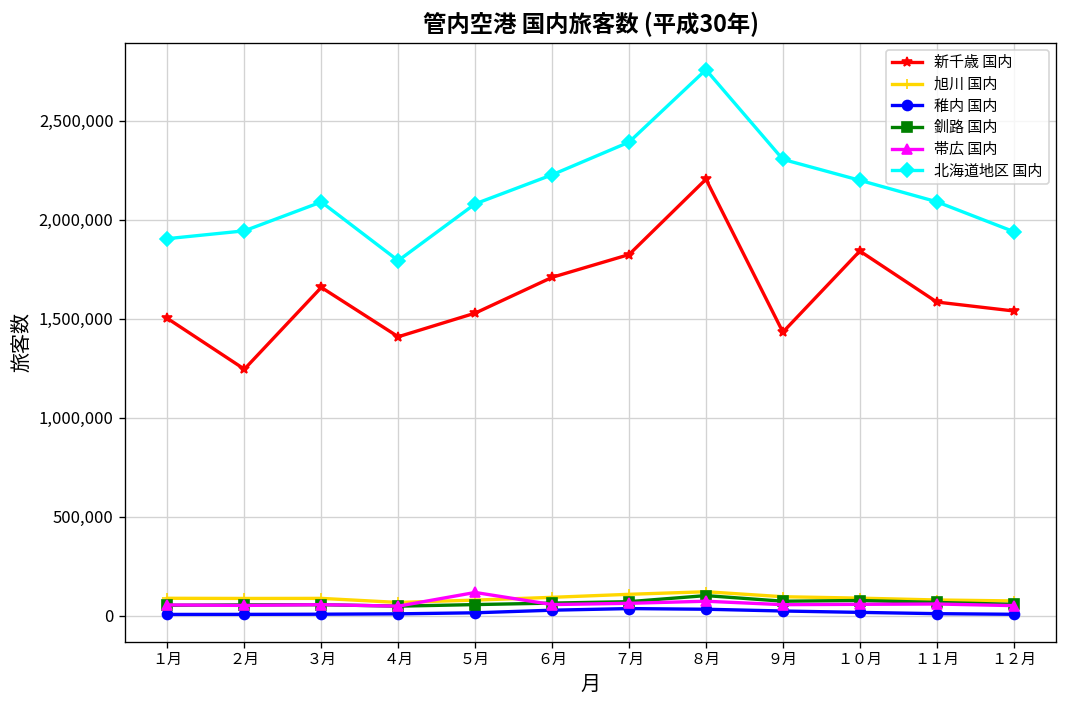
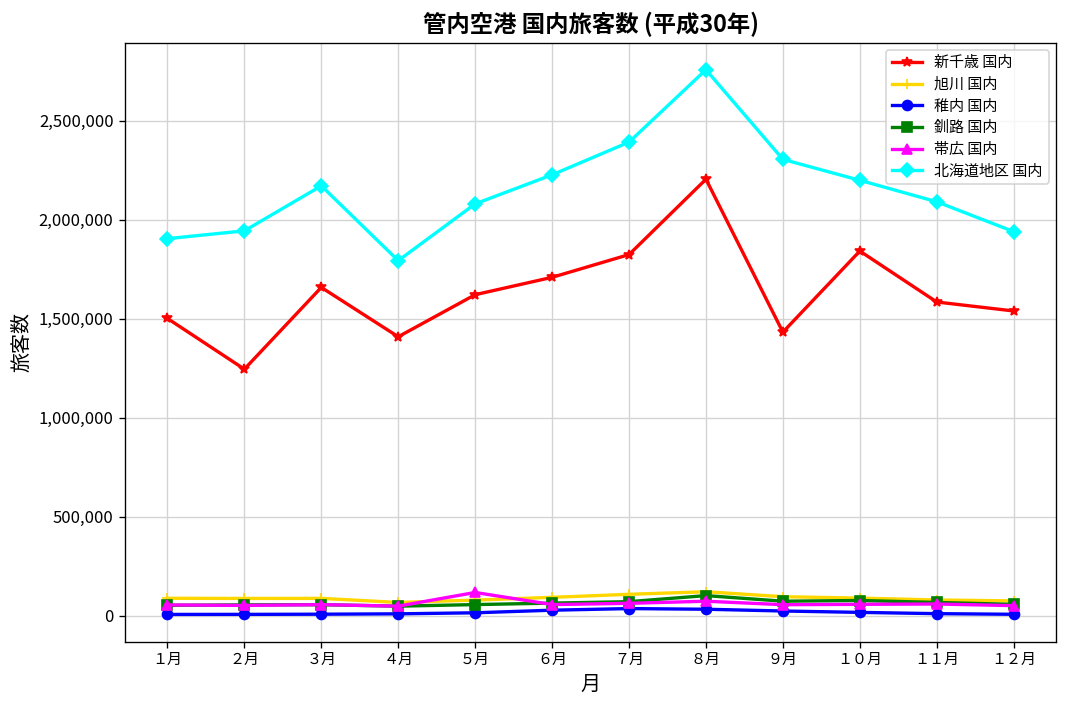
  {
    "新千歳 国内": {
      "１月": "1,500,000",
      "２月": "1,250,000",
      "３月": "1,660,000",
      "４月": "1,410,000",
-     "５月": "1,530,000",
+     "５月": "1,620,000",
      "６月": "1,710,000",
      "７月": "1,820,000",
      "８月": "2,210,000",
      "９月": "1,430,000",
      "１０月": "1,840,000",
      "１１月": "1,580,000",
      "１２月": "1,540,000"
    },
    "旭川 国内": {
      "１月": "90,000",
      "２月": "90,000",
      "３月": "90,000",
      "４月": "70,000",
      "５月": "80,000",
      "６月": "90,000",
      "７月": "110,000",
      "８月": "120,000",
      "９月": "100,000",
      "１２月": "70,000"
    },
    "稚内 国内": {
      "１月": "10,000",
      "２月": "10,000",
      "３月": "10,000",
      "４月": "10,000",
      "５月": "10,000",
      "６月": "30,000",
      "７月": "40,000",
      "８月": "30,000",
      "９月": "20,000",
      "１０月": "20,000",
      "１１月": "10,000",
      "１２月": "10,000"
    },
    "釧路 国内": {
      "５月": "60,000",
      "８月": "100,000",
      "９月": "70,000"
    },
    "帯広 国内": {
      "５月": "120,000",
      "８月": "70,000",
      "９月": "60,000",
      "１０月": "60,000"
    },
    "北海道地区 国内": {
      "１月": "1,900,000",
      "２月": "1,940,000",
-     "３月": "2,090,000",
+     "３月": "2,170,000",
      "４月": "1,790,000",
      "５月": "2,080,000",
      "６月": "2,230,000",
      "７月": "2,390,000",
      "８月": "2,760,000",
      "９月": "2,310,000",
      "１０月": "2,200,000",
      "１１月": "2,090,000",
      "１２月": "1,940,000"
    }
  }
